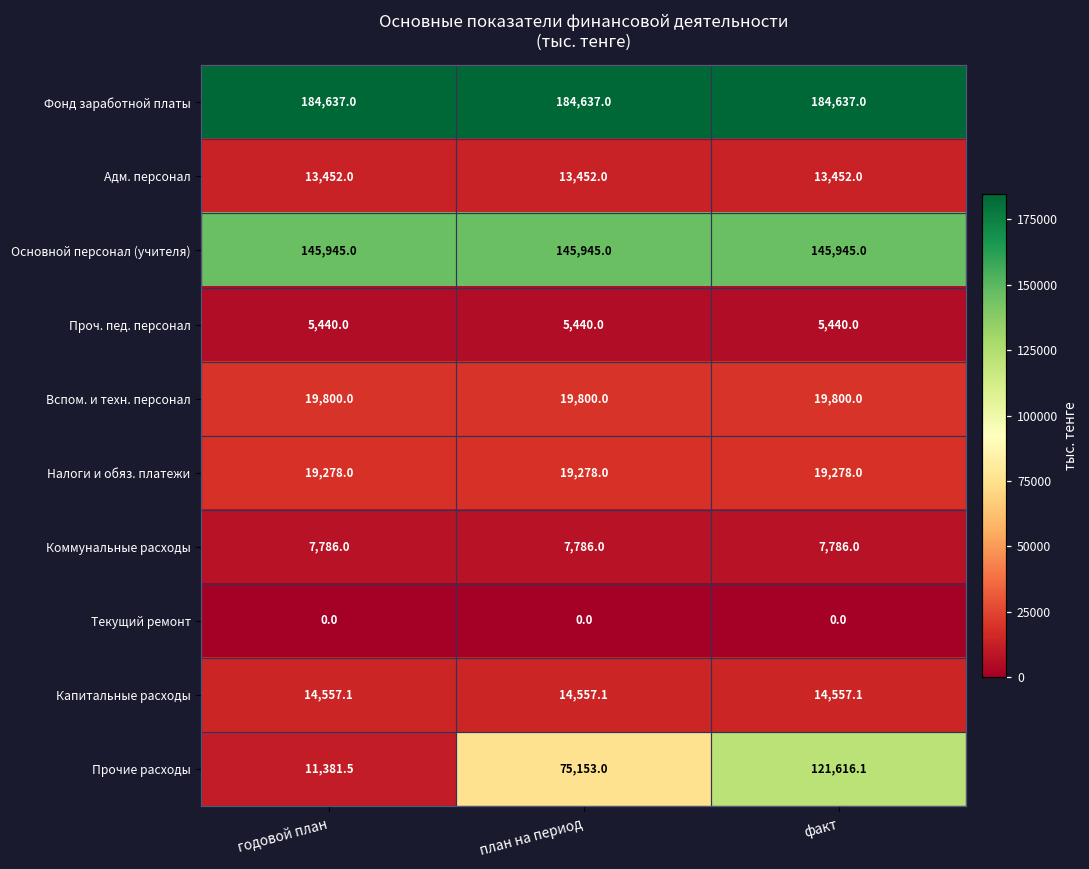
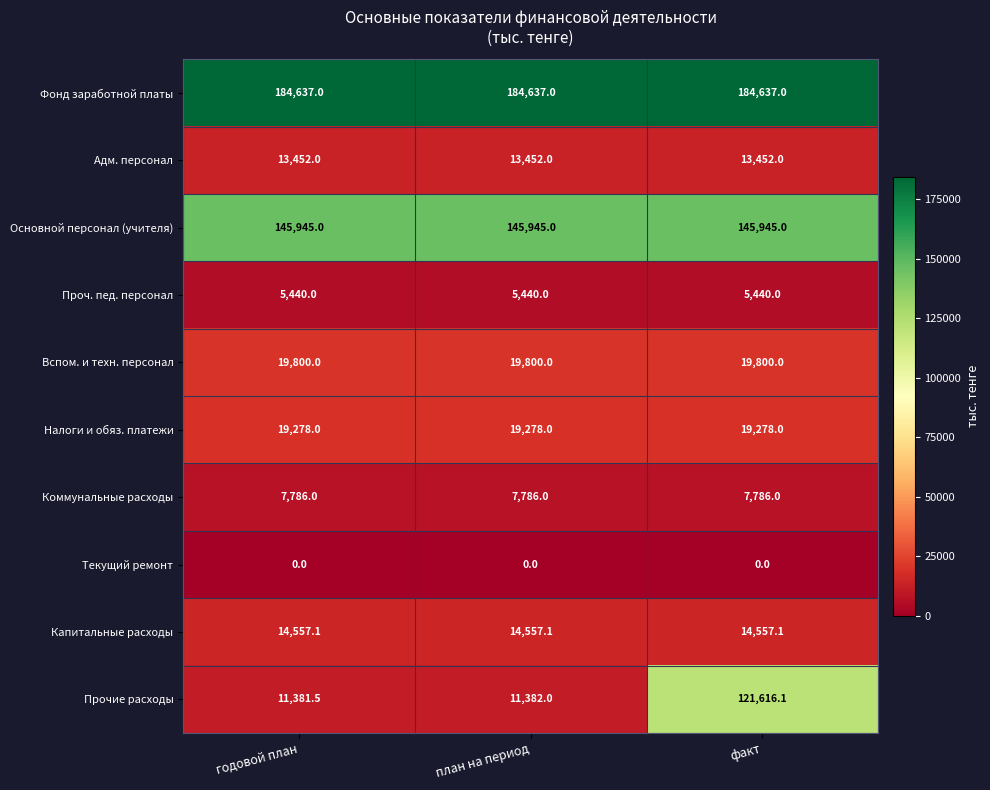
  {
    "Фонд заработной платы": {
      "годовой план": "184,637.0",
      "план на период": "184,637.0",
      "факт": "184,637.0"
    },
    "Адм. персонал": {
      "годовой план": "13,452.0",
      "план на период": "13,452.0",
      "факт": "13,452.0"
    },
    "Основной персонал (учителя)": {
      "годовой план": "145,945.0",
      "план на период": "145,945.0",
      "факт": "145,945.0"
    },
    "Проч. пед. персонал": {
      "годовой план": "5,440.0",
      "план на период": "5,440.0",
      "факт": "5,440.0"
    },
    "Вспом. и техн. персонал": {
      "годовой план": "19,800.0",
      "план на период": "19,800.0",
      "факт": "19,800.0"
    },
    "Налоги и обяз. платежи": {
      "годовой план": "19,278.0",
      "план на период": "19,278.0",
      "факт": "19,278.0"
    },
    "Коммунальные расходы": {
      "годовой план": "7,786.0",
      "план на период": "7,786.0",
      "факт": "7,786.0"
    },
    "Текущий ремонт": {
      "годовой план": "0.0",
      "план на период": "0.0",
      "факт": "0.0"
    },
    "Капитальные расходы": {
      "годовой план": "14,557.1",
      "план на период": "14,557.1",
      "факт": "14,557.1"
    },
    "Прочие расходы": {
      "годовой план": "11,381.5",
-     "план на период": "75,153.0",
+     "план на период": "11,382.0",
      "факт": "121,616.1"
    }
  }
